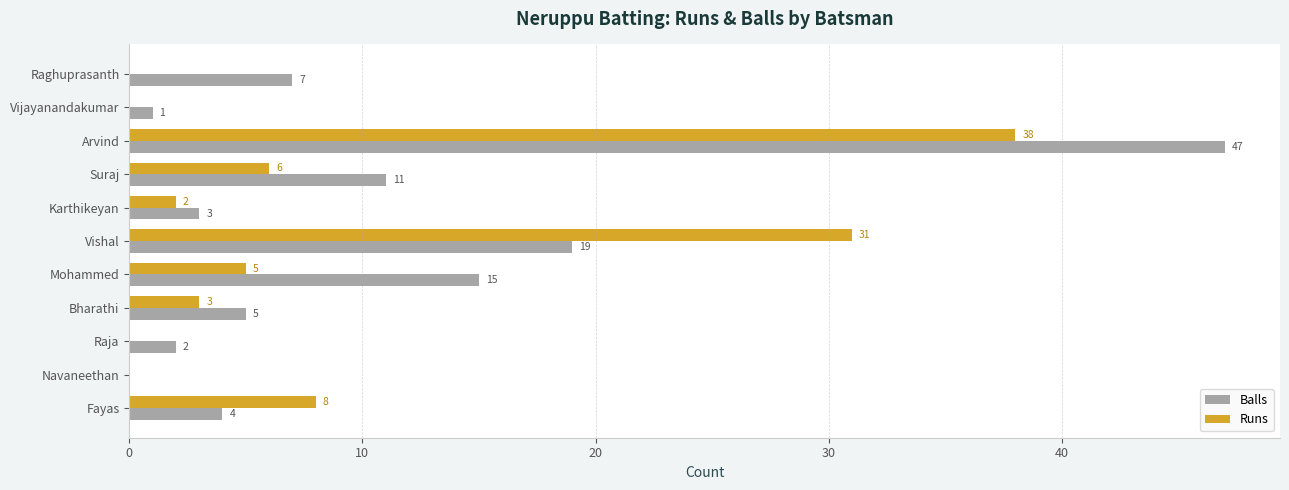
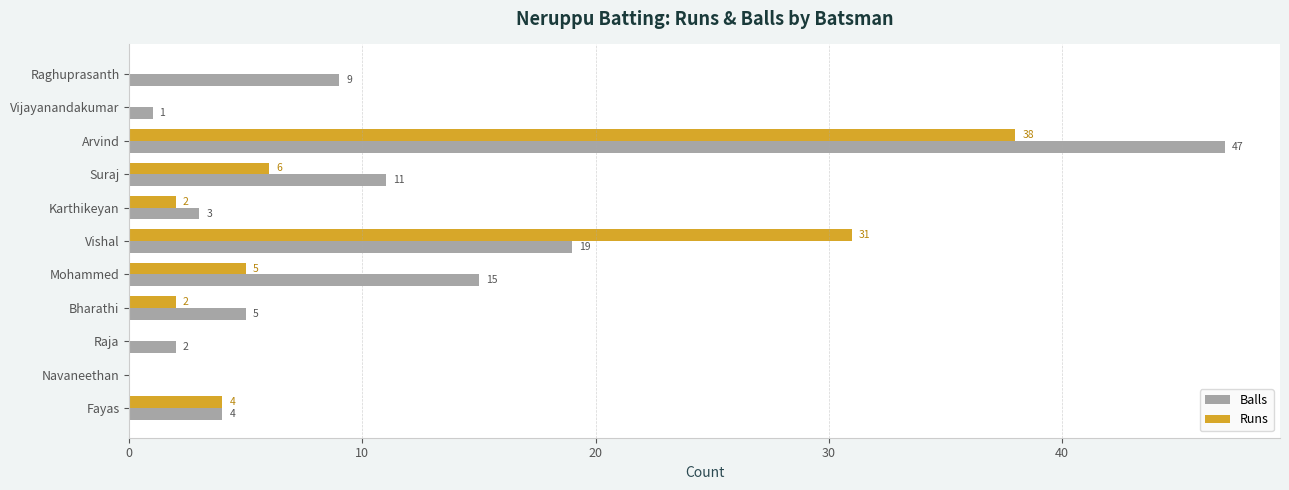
  {
    "Balls": {
-     "Raghuprasanth": 7,
+     "Raghuprasanth": 9,
      "Vijayanandakumar": 1,
      "Arvind": 47,
      "Suraj": 11,
      "Karthikeyan": 3,
      "Vishal": 19,
      "Mohammed": 15,
      "Bharathi": 5,
      "Raja": 2,
      "Fayas": 4
    },
    "Runs": {
      "Arvind": 38,
      "Suraj": 6,
      "Karthikeyan": 2,
      "Vishal": 31,
      "Mohammed": 5,
-     "Bharathi": 3,
-     "Fayas": 8
+     "Bharathi": 2,
+     "Fayas": 4
    }
  }
